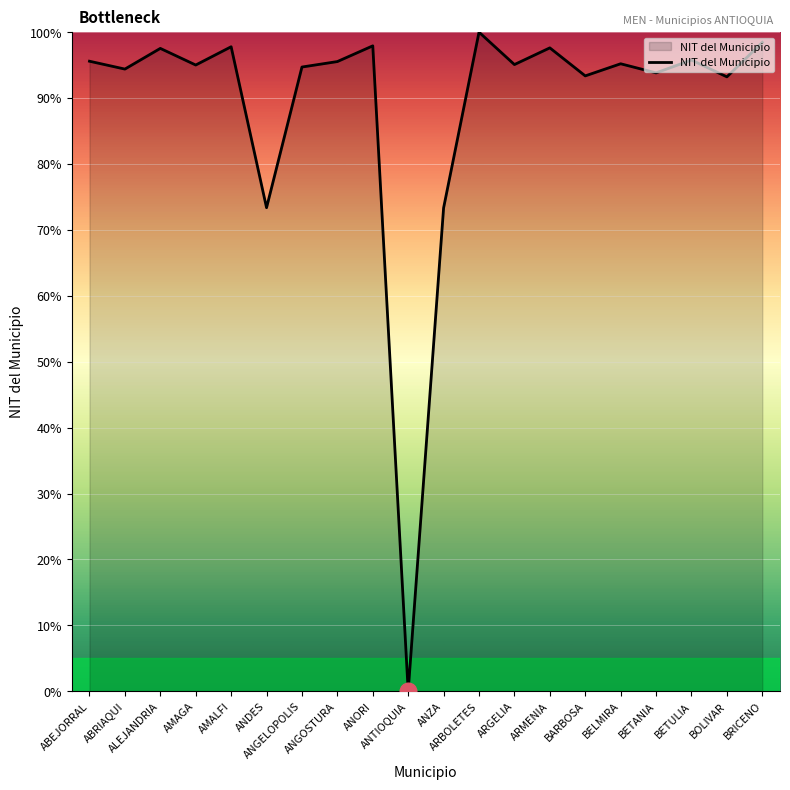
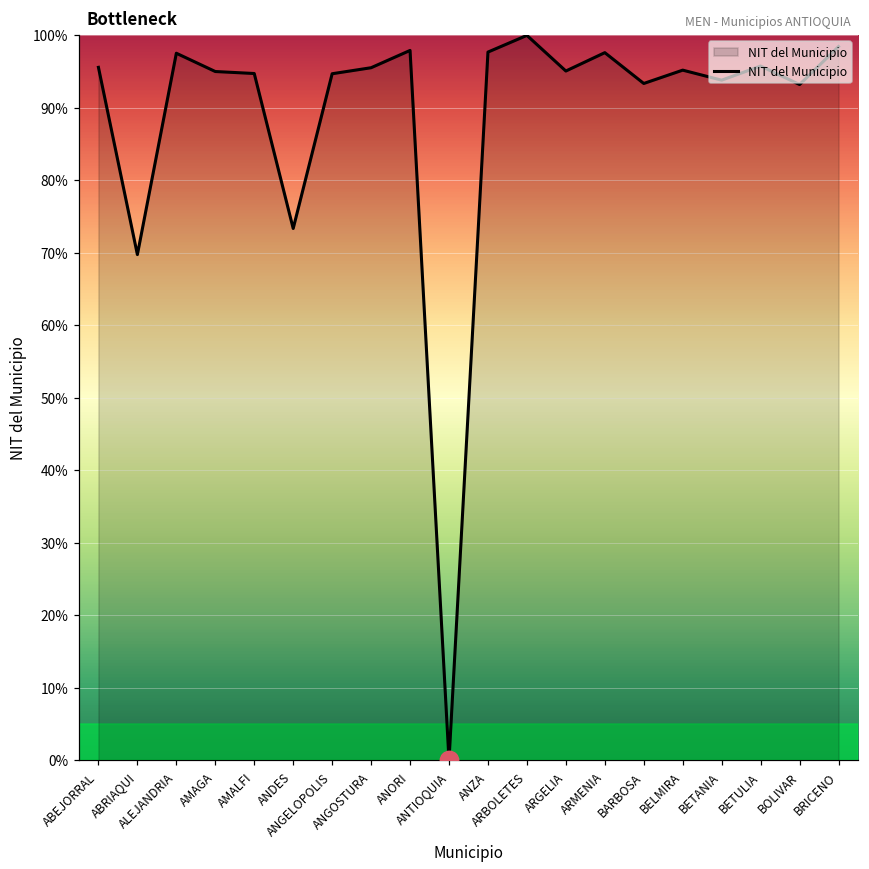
  {
    "NIT del Municipio": {
      "ABEJORRAL": "96%",
-     "ABRIAQUI": "94%",
+     "ABRIAQUI": "70%",
      "ALEJANDRIA": "98%",
      "AMAGA": "95%",
-     "AMALFI": "98%",
+     "AMALFI": "95%",
      "ANDES": "73%",
      "ANGELOPOLIS": "95%",
      "ANGOSTURA": "96%",
      "ANORI": "98%",
-     "ANZA": "73%",
+     "ANZA": "98%",
      "ARBOLETES": "100%",
      "ARGELIA": "95%",
      "ARMENIA": "98%",
      "BARBOSA": "93%",
      "BELMIRA": "95%",
      "BETANIA": "94%",
      "BOLIVAR": "93%"
    }
  }
